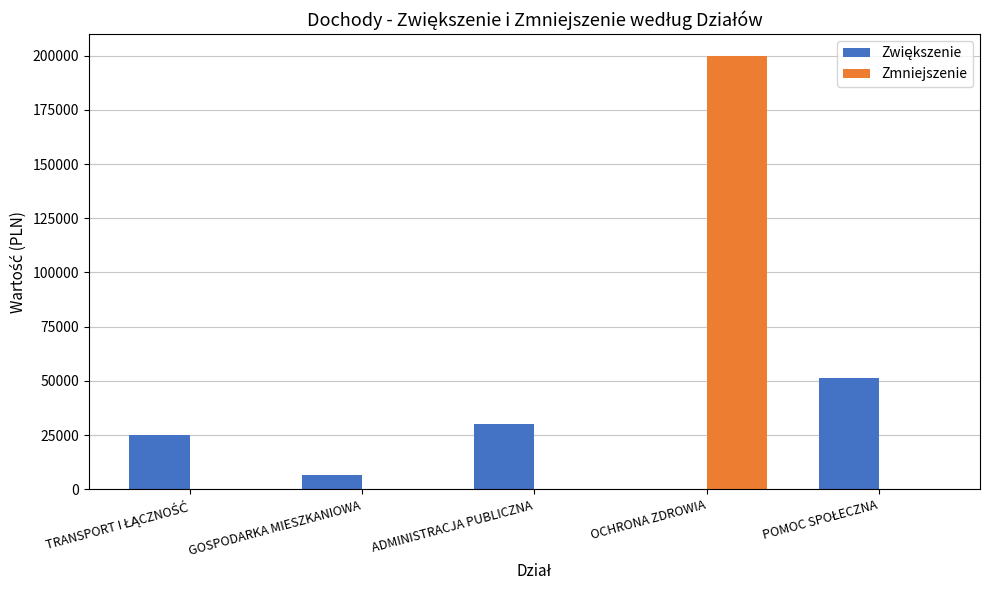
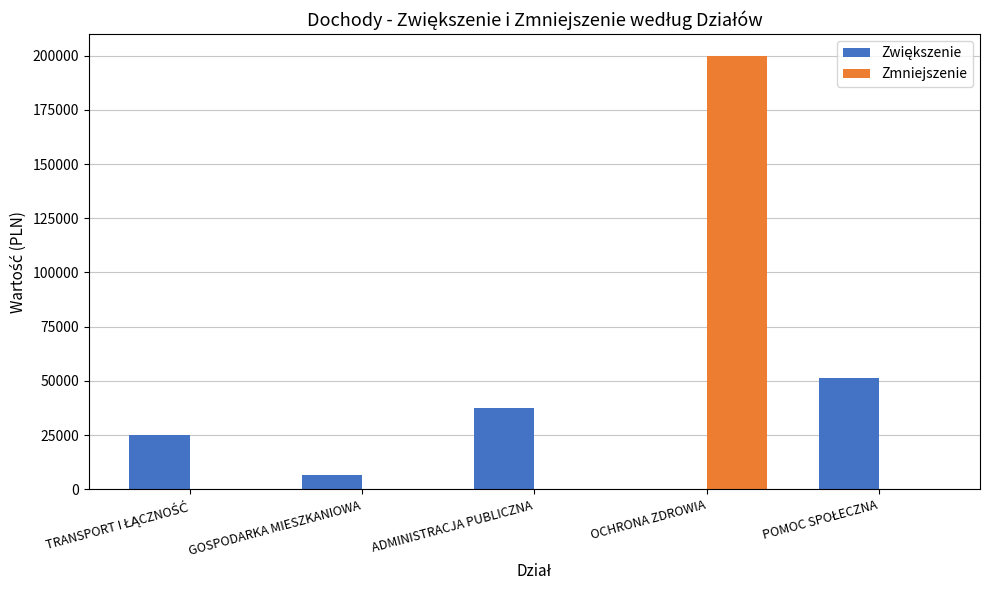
  {
    "Zwiększenie": {
      "TRANSPORT I ŁĄCZNOŚĆ": 25000,
      "GOSPODARKA MIESZKANIOWA": 6000,
-     "ADMINISTRACJA PUBLICZNA": 30000,
+     "ADMINISTRACJA PUBLICZNA": 38000,
      "OCHRONA ZDROWIA": 0,
      "POMOC SPOŁECZNA": 51000
    },
    "Zmniejszenie": {
      "TRANSPORT I ŁĄCZNOŚĆ": 0,
      "GOSPODARKA MIESZKANIOWA": 0,
      "ADMINISTRACJA PUBLICZNA": 0,
      "OCHRONA ZDROWIA": 200000,
      "POMOC SPOŁECZNA": 0
    }
  }
